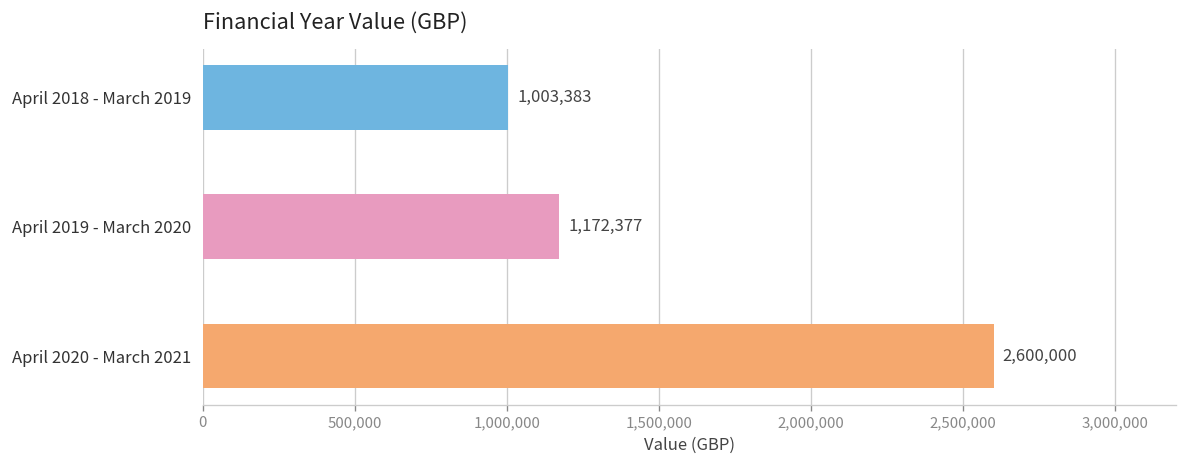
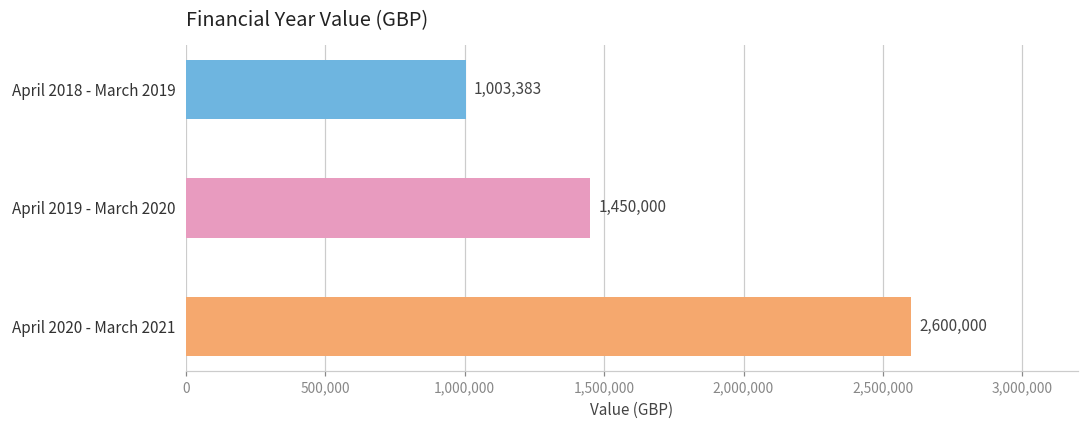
  {
-   "April 2019 - March 2020": "1,172,377",
+   "April 2019 - March 2020": "1,450,000",
    "April 2020 - March 2021": "2,600,000"
  }
